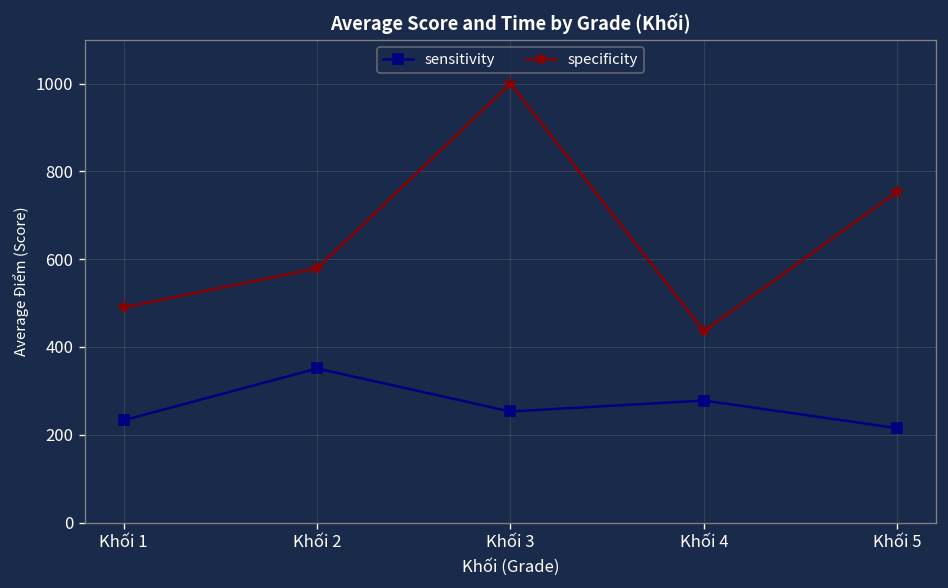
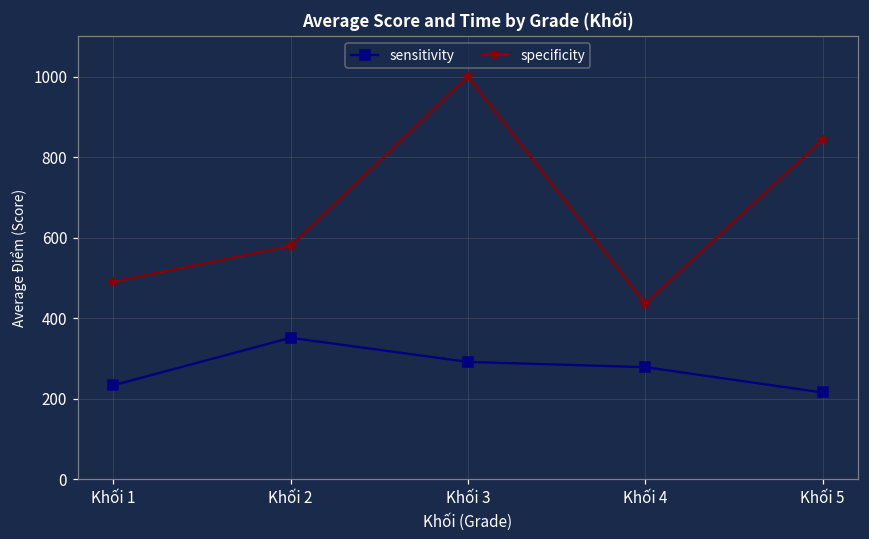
  {
    "sensitivity": {
      "Khối 1": 230,
      "Khối 2": 350,
-     "Khối 3": 250,
+     "Khối 3": 290,
      "Khối 4": 280,
      "Khối 5": 220
    },
    "specificity": {
      "Khối 1": 490,
      "Khối 2": 580,
      "Khối 3": 1000,
      "Khối 4": 440,
-     "Khối 5": 750
+     "Khối 5": 840
    }
  }
